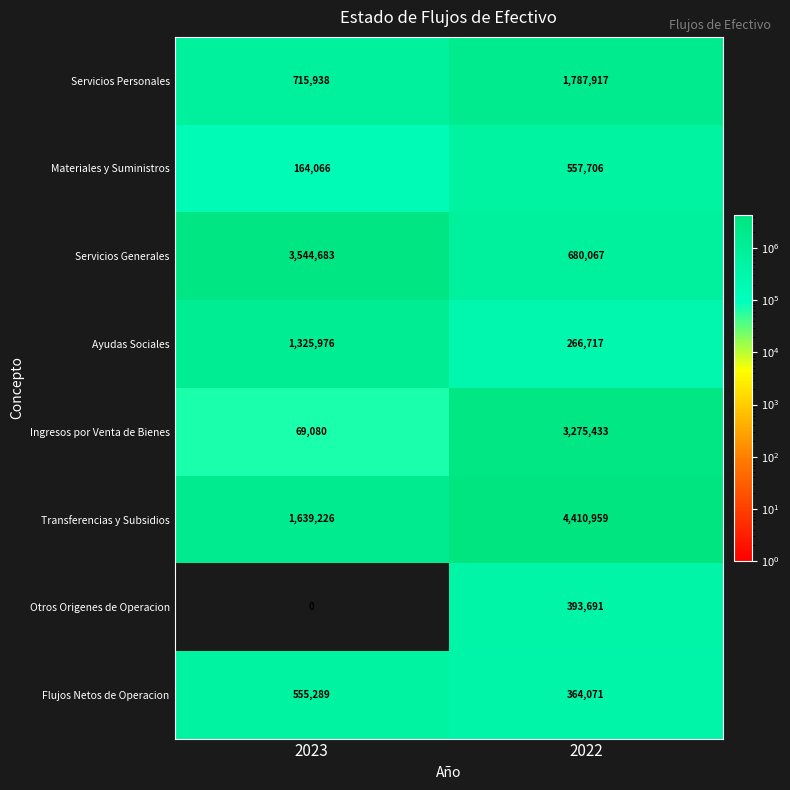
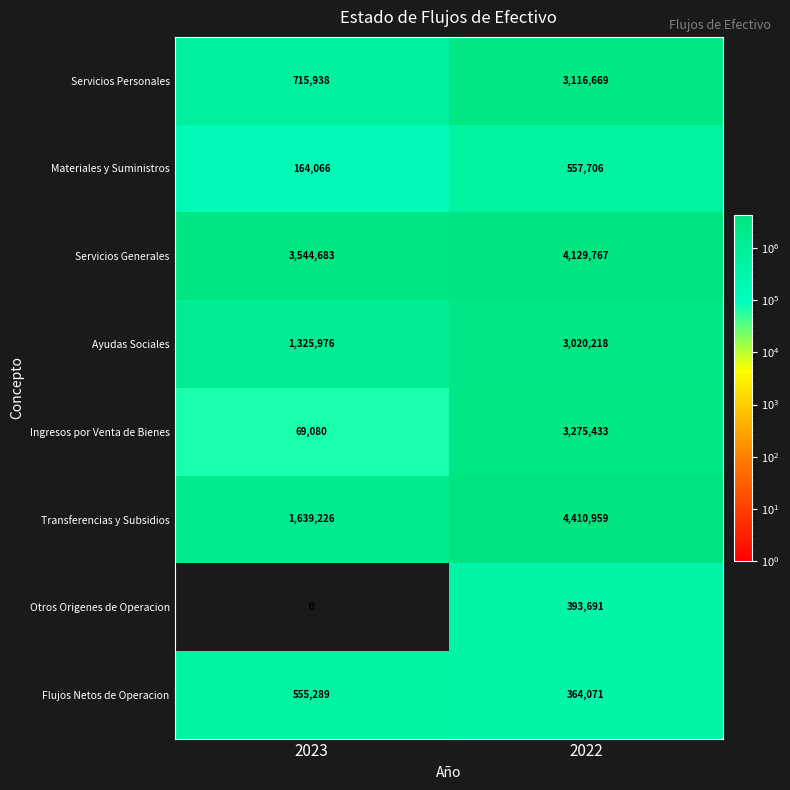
  {
    "Servicios Personales": {
      "2023": "715,938",
-     "2022": "1,787,917"
+     "2022": "3,116,669"
    },
    "Materiales y Suministros": {
      "2023": "164,066",
      "2022": "557,706"
    },
    "Servicios Generales": {
      "2023": "3,544,683",
-     "2022": "680,067"
+     "2022": "4,129,767"
    },
    "Ayudas Sociales": {
      "2023": "1,325,976",
-     "2022": "266,717"
+     "2022": "3,020,218"
    },
    "Ingresos por Venta de Bienes": {
      "2023": "69,080",
      "2022": "3,275,433"
    },
    "Transferencias y Subsidios": {
      "2023": "1,639,226",
      "2022": "4,410,959"
    },
    "Otros Origenes de Operacion": {
      "2022": "393,691"
    },
    "Flujos Netos de Operacion": {
      "2023": "555,289",
      "2022": "364,071"
    }
  }
